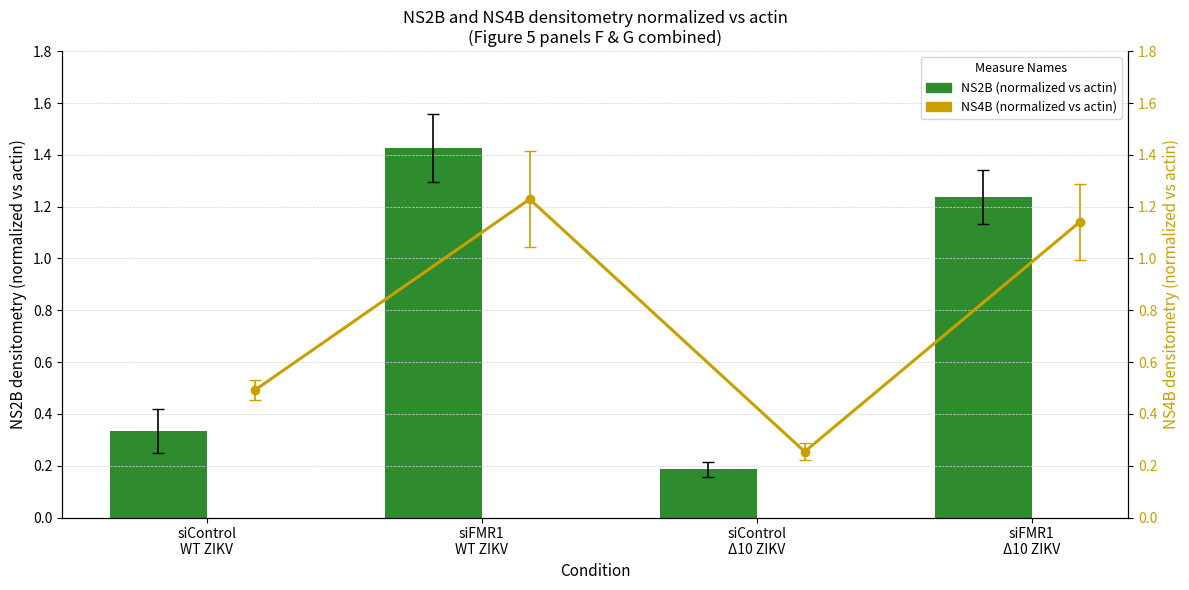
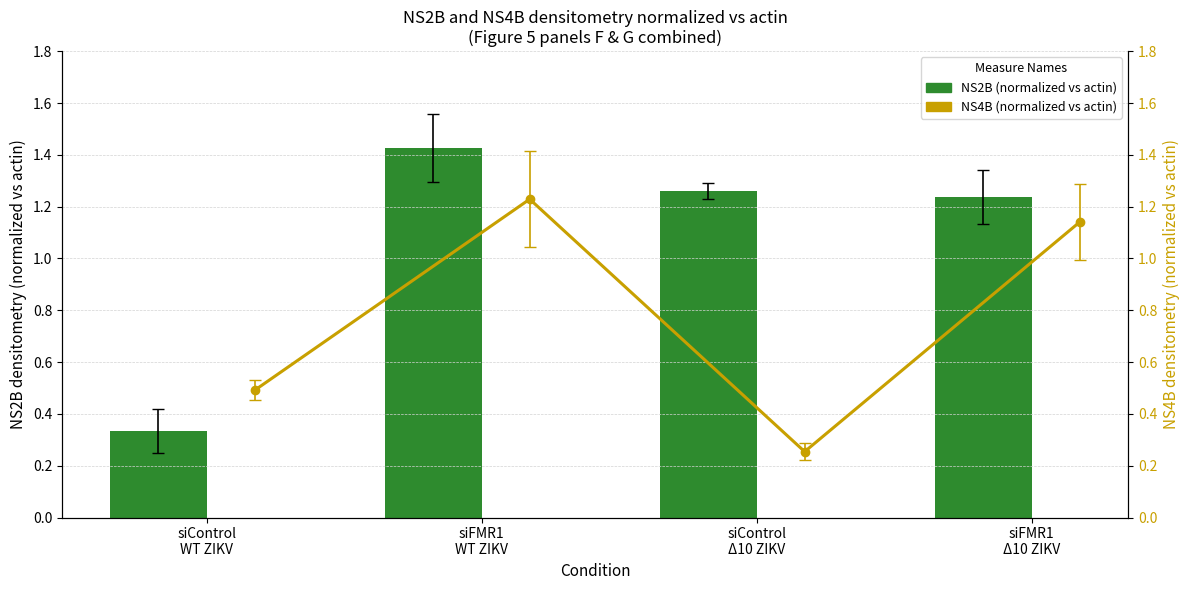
  {
    "NS2B (normalized vs actin)": {
      "siControl WT ZIKV": 0.33,
      "siFMR1 WT ZIKV": 1.43,
-     "siControl Δ10 ZIKV": 0.19,
+     "siControl Δ10 ZIKV": 1.26,
      "siFMR1 Δ10 ZIKV": 1.24
    }
  }
